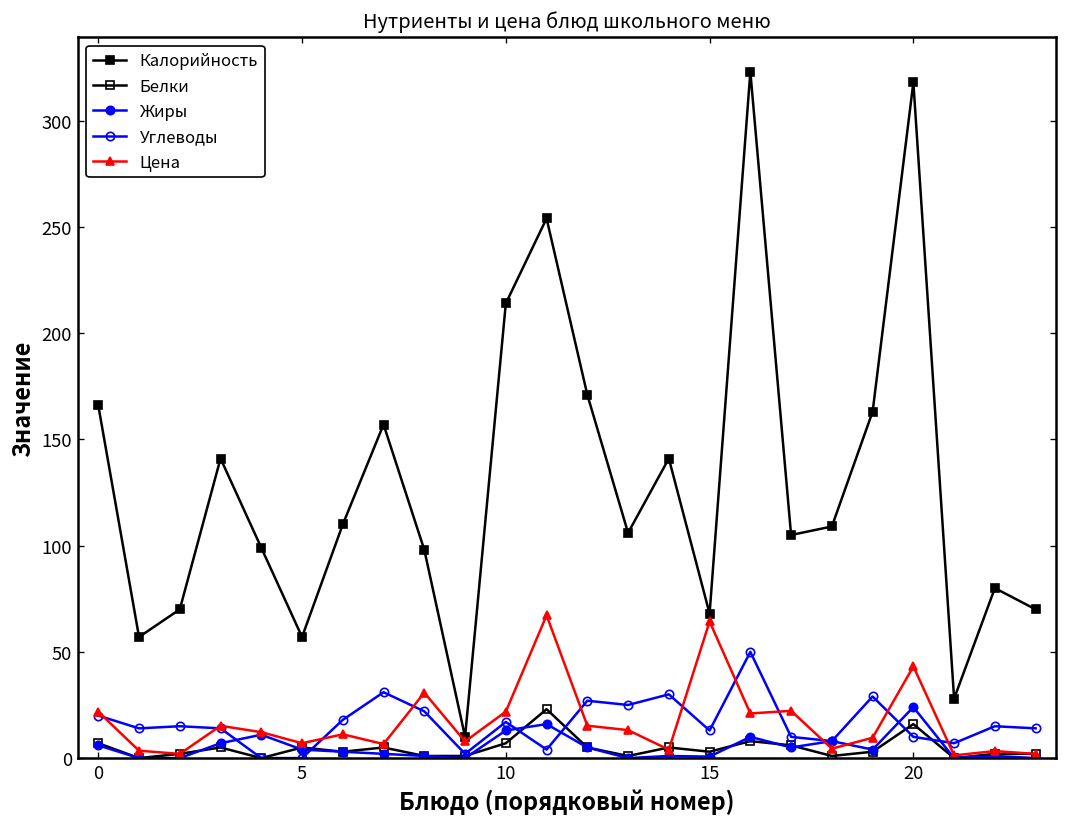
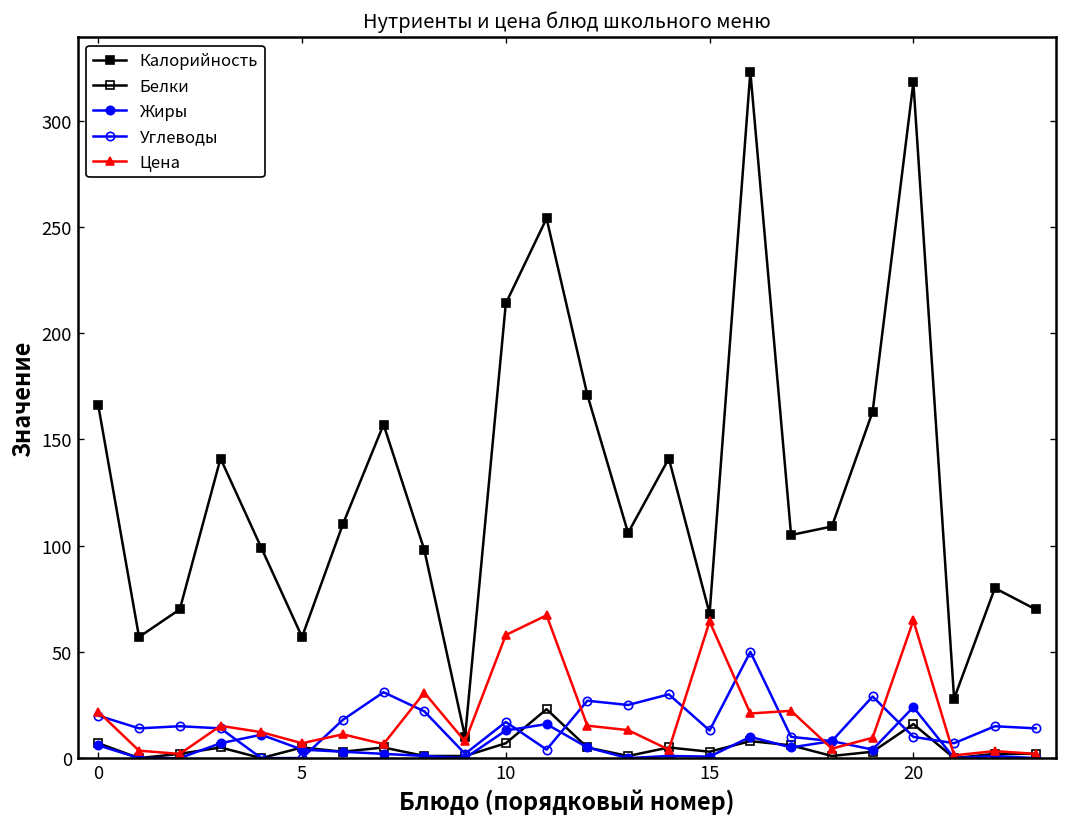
  {
    "Цена": {
      "0": 22,
      "5": 7,
-     "10": 22,
+     "10": 58,
      "15": 64,
-     "20": 43
+     "20": 65
    }
  }
